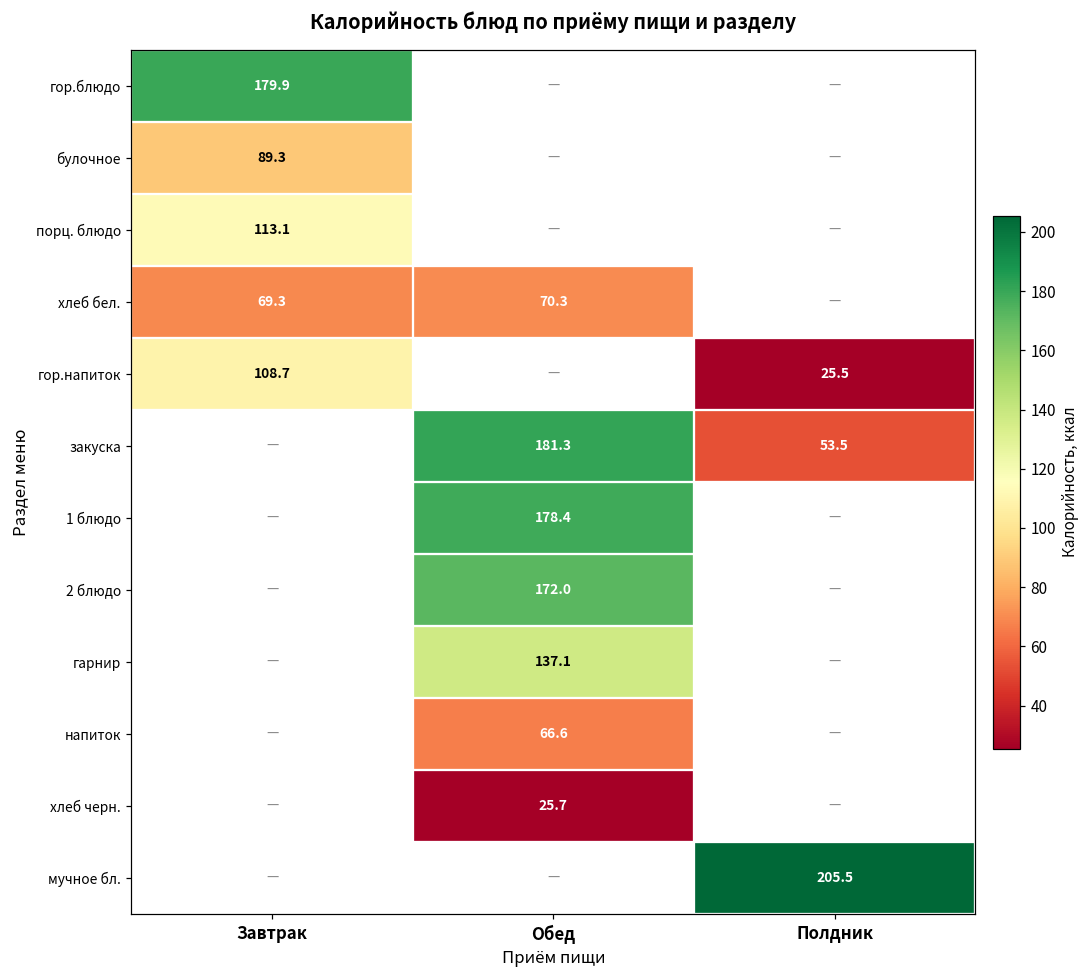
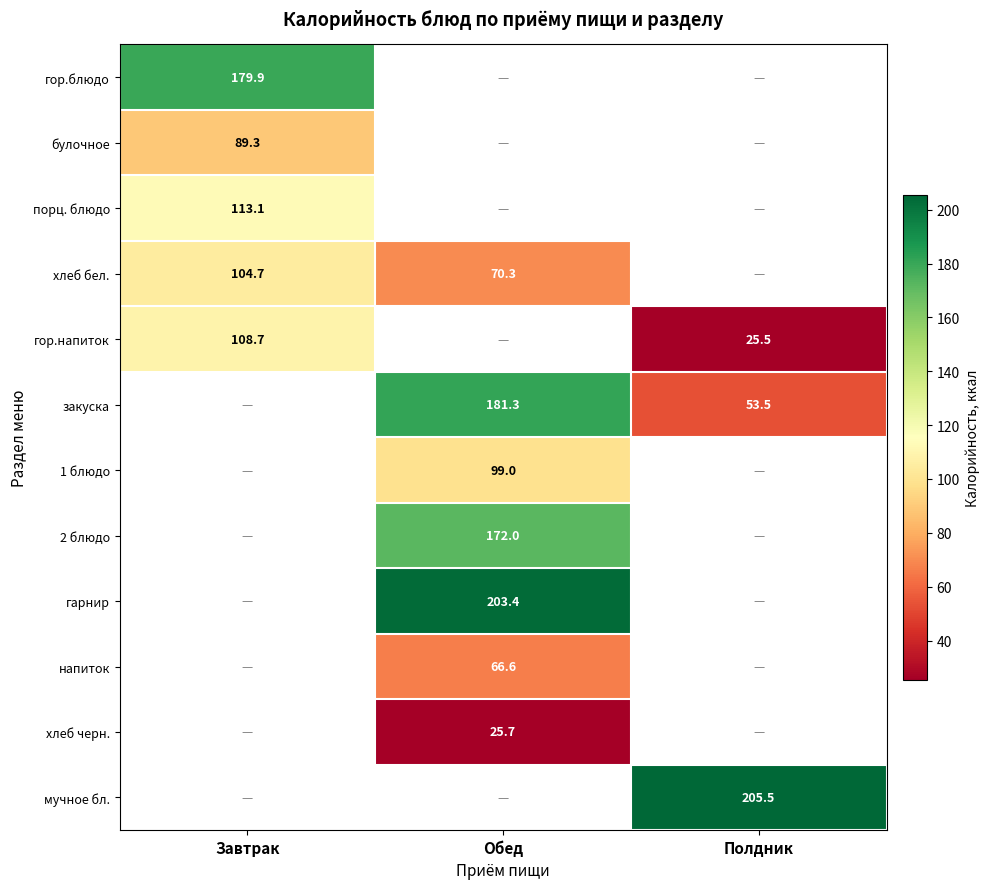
  {
    "гор.блюдо": {
      "Завтрак": 179.9
    },
    "булочное": {
      "Завтрак": 89.3
    },
    "порц. блюдо": {
      "Завтрак": 113.1
    },
    "хлеб бел.": {
-     "Завтрак": 69.3,
+     "Завтрак": 104.7,
      "Обед": 70.3
    },
    "гор.напиток": {
      "Завтрак": 108.7,
      "Полдник": 25.5
    },
    "закуска": {
      "Обед": 181.3,
      "Полдник": 53.5
    },
    "1 блюдо": {
-     "Обед": 178.4
+     "Обед": 99.0
    },
    "2 блюдо": {
      "Обед": 172.0
    },
    "гарнир": {
-     "Обед": 137.1
+     "Обед": 203.4
    },
    "напиток": {
      "Обед": 66.6
    },
    "хлеб черн.": {
      "Обед": 25.7
    },
    "мучное бл.": {
      "Полдник": 205.5
    }
  }
